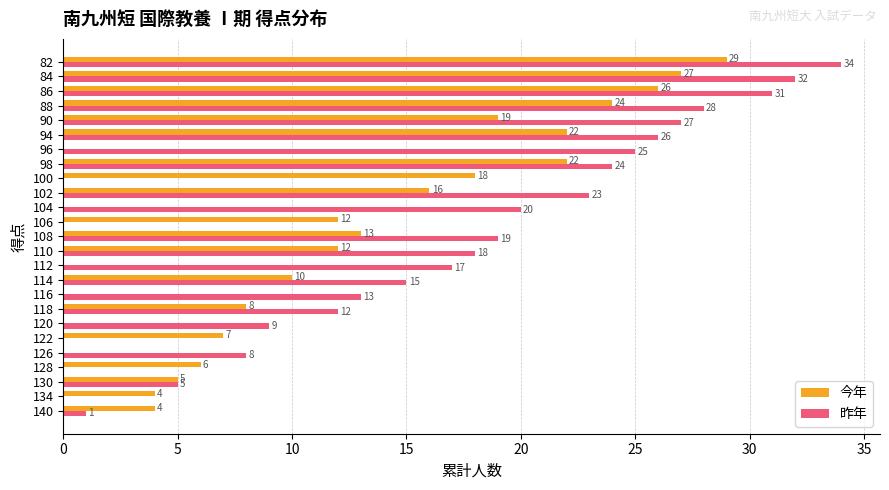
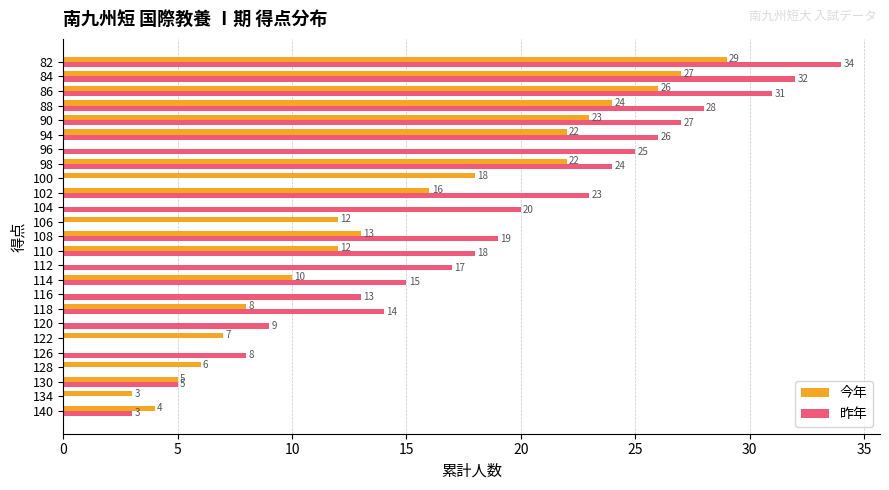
  {
    "今年": {
      "82": 29,
      "84": 27,
      "86": 26,
      "88": 24,
-     "90": 19,
+     "90": 23,
      "94": 22,
      "98": 22,
      "100": 18,
      "102": 16,
      "106": 12,
      "108": 13,
      "110": 12,
      "114": 10,
      "118": 8,
      "122": 7,
      "128": 6,
-     "134": 4,
+     "134": 3,
      "140": 4
    },
    "昨年": {
      "82": 34,
      "84": 32,
      "86": 31,
      "88": 28,
      "90": 27,
      "94": 26,
      "96": 25,
      "98": 24,
      "102": 23,
      "104": 20,
      "108": 19,
      "110": 18,
      "112": 17,
      "114": 15,
      "116": 13,
-     "118": 12,
+     "118": 14,
      "120": 9,
      "126": 8,
-     "140": 1
+     "140": 3
    }
  }
